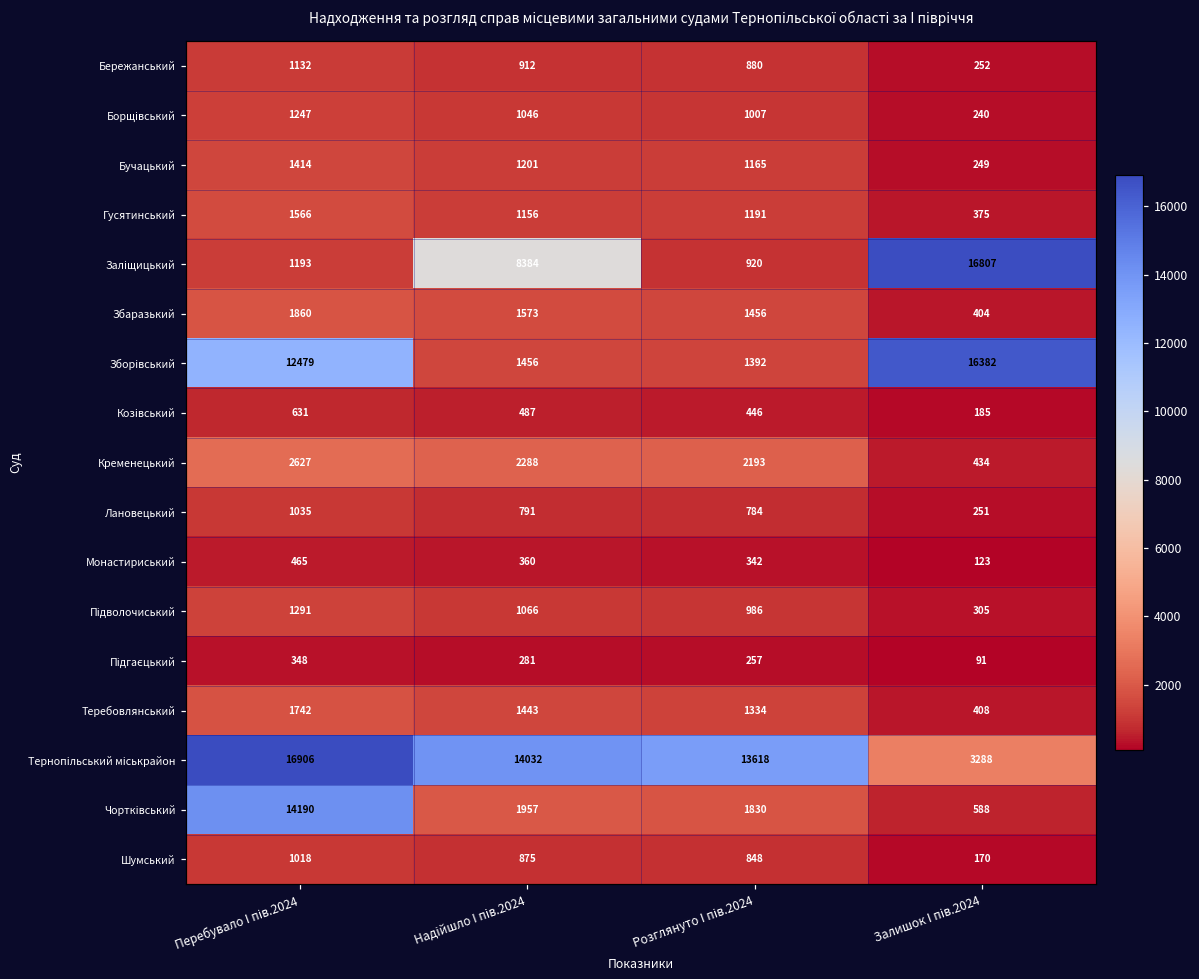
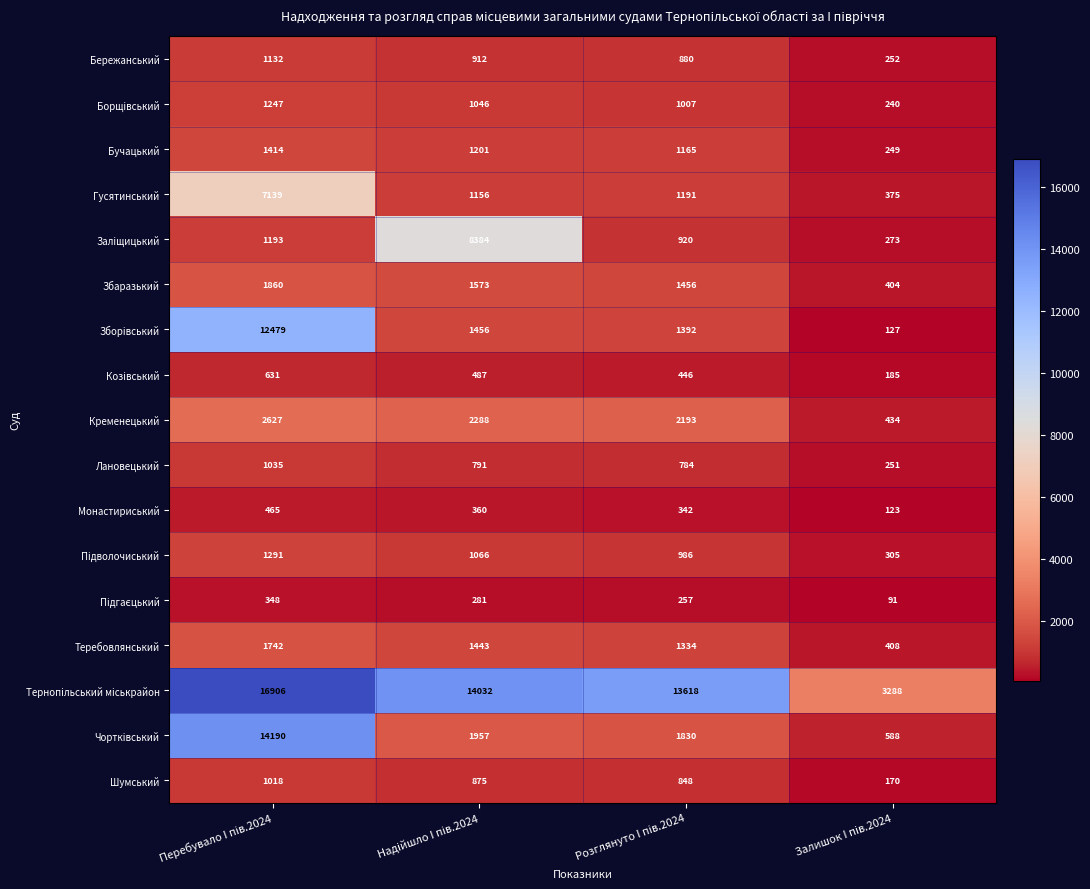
  {
    "Бережанський": {
      "Перебувало І пів.2024": 1132,
      "Надійшло І пів.2024": 912,
      "Розглянуто І пів.2024": 880,
      "Залишок І пів.2024": 252
    },
    "Борщівський": {
      "Перебувало І пів.2024": 1247,
      "Надійшло І пів.2024": 1046,
      "Розглянуто І пів.2024": 1007,
      "Залишок І пів.2024": 240
    },
    "Бучацький": {
      "Перебувало І пів.2024": 1414,
      "Надійшло І пів.2024": 1201,
      "Розглянуто І пів.2024": 1165,
      "Залишок І пів.2024": 249
    },
    "Гусятинський": {
-     "Перебувало І пів.2024": 1566,
+     "Перебувало І пів.2024": 7139,
      "Надійшло І пів.2024": 1156,
      "Розглянуто І пів.2024": 1191,
      "Залишок І пів.2024": 375
    },
    "Заліщицький": {
      "Перебувало І пів.2024": 1193,
      "Розглянуто І пів.2024": 920,
-     "Залишок І пів.2024": 16807
+     "Залишок І пів.2024": 273
    },
    "Збаразький": {
      "Перебувало І пів.2024": 1860,
      "Надійшло І пів.2024": 1573,
      "Розглянуто І пів.2024": 1456,
      "Залишок І пів.2024": 404
    },
    "Зборівський": {
      "Перебувало І пів.2024": 12479,
      "Надійшло І пів.2024": 1456,
      "Розглянуто І пів.2024": 1392,
-     "Залишок І пів.2024": 16382
+     "Залишок І пів.2024": 127
    },
    "Козівський": {
      "Перебувало І пів.2024": 631,
      "Надійшло І пів.2024": 487,
      "Розглянуто І пів.2024": 446,
      "Залишок І пів.2024": 185
    },
    "Кременецький": {
      "Перебувало І пів.2024": 2627,
      "Надійшло І пів.2024": 2288,
      "Розглянуто І пів.2024": 2193,
      "Залишок І пів.2024": 434
    },
    "Лановецький": {
      "Перебувало І пів.2024": 1035,
      "Надійшло І пів.2024": 791,
      "Розглянуто І пів.2024": 784,
      "Залишок І пів.2024": 251
    },
    "Монастириський": {
      "Перебувало І пів.2024": 465,
      "Надійшло І пів.2024": 360,
      "Розглянуто І пів.2024": 342,
      "Залишок І пів.2024": 123
    },
    "Підволочиський": {
      "Перебувало І пів.2024": 1291,
      "Надійшло І пів.2024": 1066,
      "Розглянуто І пів.2024": 986,
      "Залишок І пів.2024": 305
    },
    "Підгаєцький": {
      "Перебувало І пів.2024": 348,
      "Надійшло І пів.2024": 281,
      "Розглянуто І пів.2024": 257,
      "Залишок І пів.2024": 91
    },
    "Теребовлянський": {
      "Перебувало І пів.2024": 1742,
      "Надійшло І пів.2024": 1443,
      "Розглянуто І пів.2024": 1334,
      "Залишок І пів.2024": 408
    },
    "Тернопільський міськрайон": {
      "Перебувало І пів.2024": 16906,
      "Надійшло І пів.2024": 14032,
      "Розглянуто І пів.2024": 13618,
      "Залишок І пів.2024": 3288
    },
    "Чортківський": {
      "Перебувало І пів.2024": 14190,
      "Надійшло І пів.2024": 1957,
      "Розглянуто І пів.2024": 1830,
      "Залишок І пів.2024": 588
    },
    "Шумський": {
      "Перебувало І пів.2024": 1018,
      "Надійшло І пів.2024": 875,
      "Розглянуто І пів.2024": 848,
      "Залишок І пів.2024": 170
    }
  }
